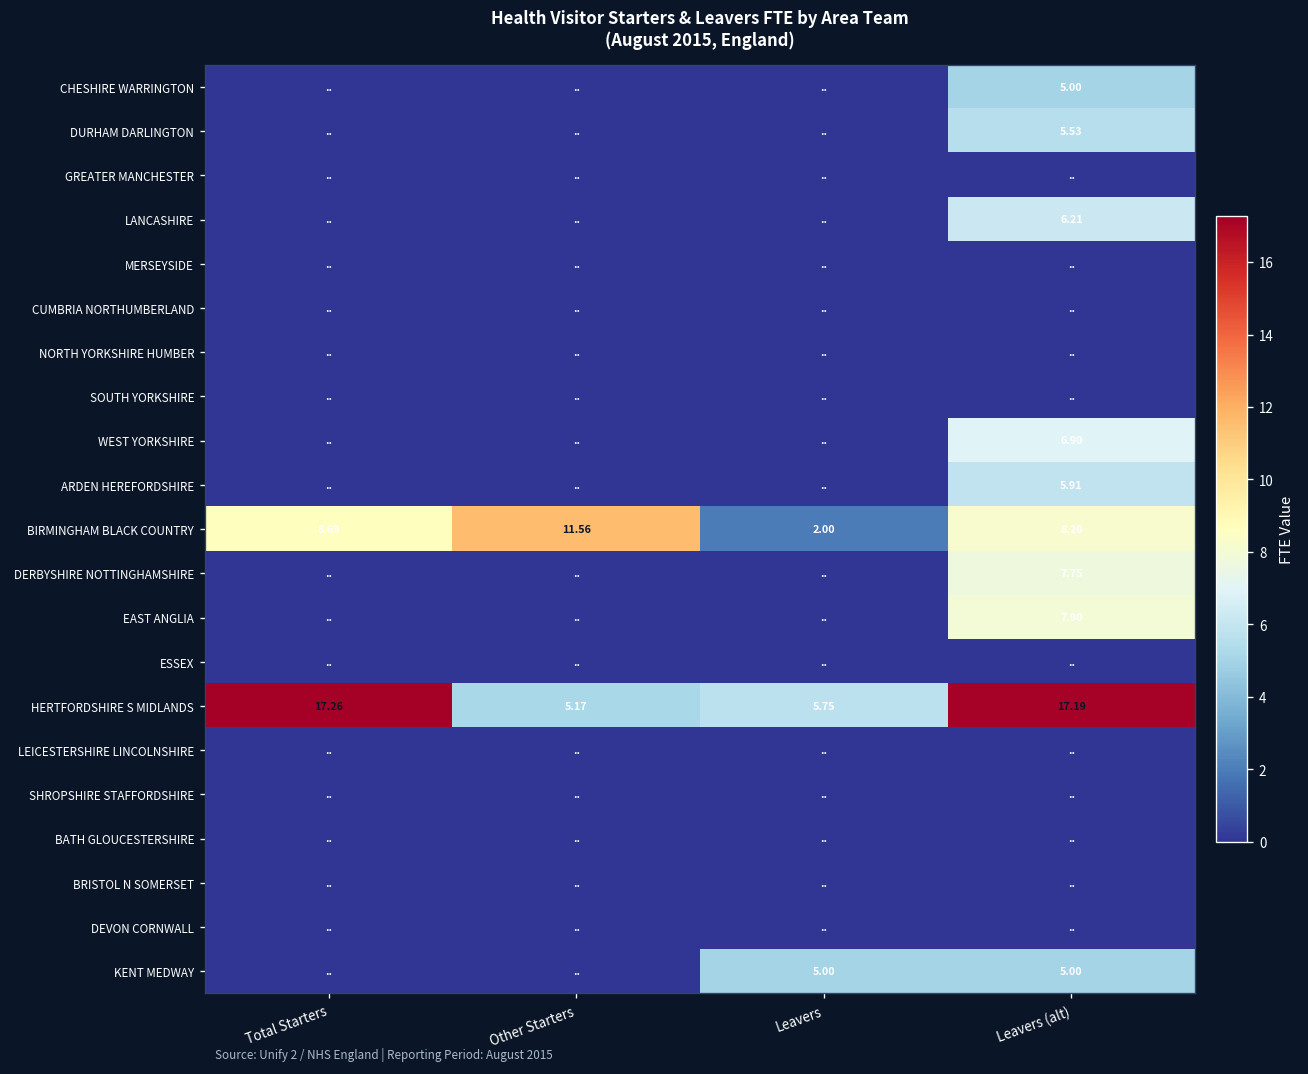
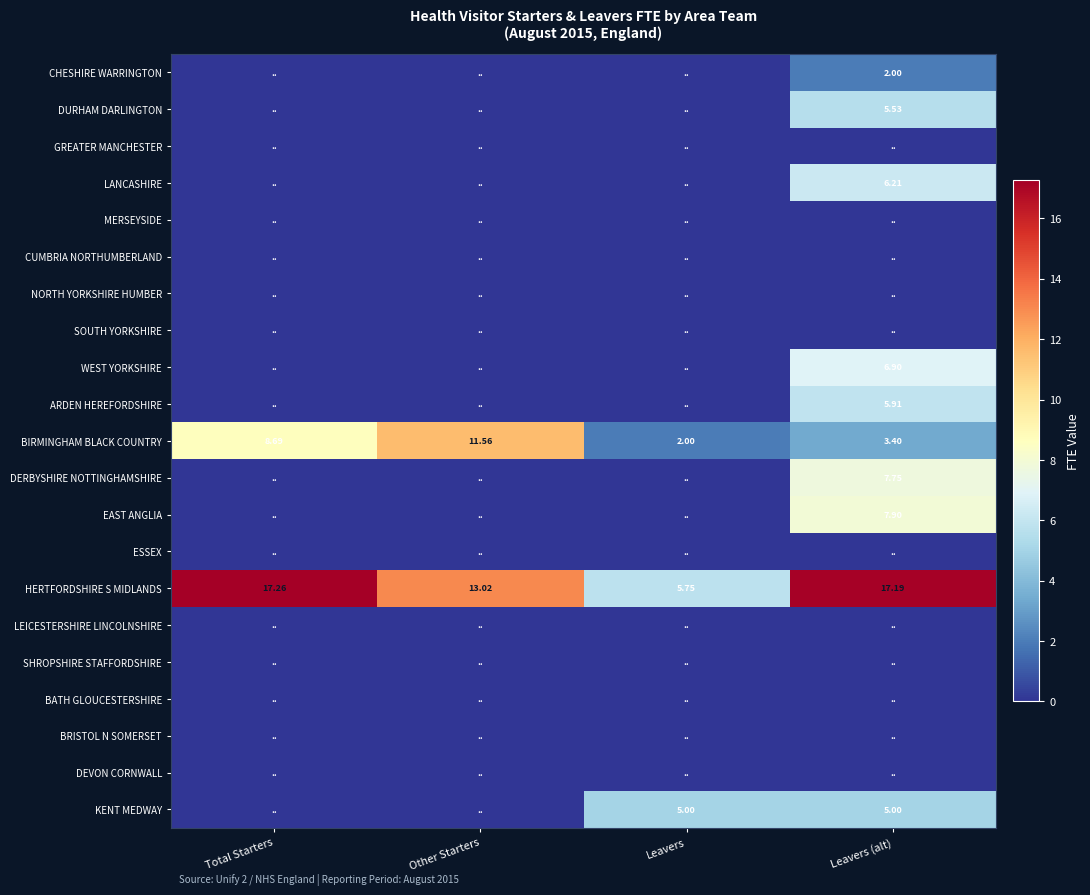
  {
    "CHESHIRE WARRINGTON": {
-     "Leavers (alt)": 5.00
+     "Leavers (alt)": 2.00
    },
    "DURHAM DARLINGTON": {
      "Leavers (alt)": 5.53
    },
    "LANCASHIRE": {
      "Leavers (alt)": 6.21
    },
    "ARDEN HEREFORDSHIRE": {
      "Leavers (alt)": 5.91
    },
    "BIRMINGHAM BLACK COUNTRY": {
      "Total Starters": 8.69,
      "Other Starters": 11.56,
      "Leavers": 2.00,
-     "Leavers (alt)": 8.20
+     "Leavers (alt)": 3.40
    },
    "HERTFORDSHIRE S MIDLANDS": {
      "Total Starters": 17.26,
-     "Other Starters": 5.17,
+     "Other Starters": 13.02,
      "Leavers": 5.75,
      "Leavers (alt)": 17.19
    },
    "KENT MEDWAY": {
      "Leavers": 5.00,
      "Leavers (alt)": 5.00
    }
  }
